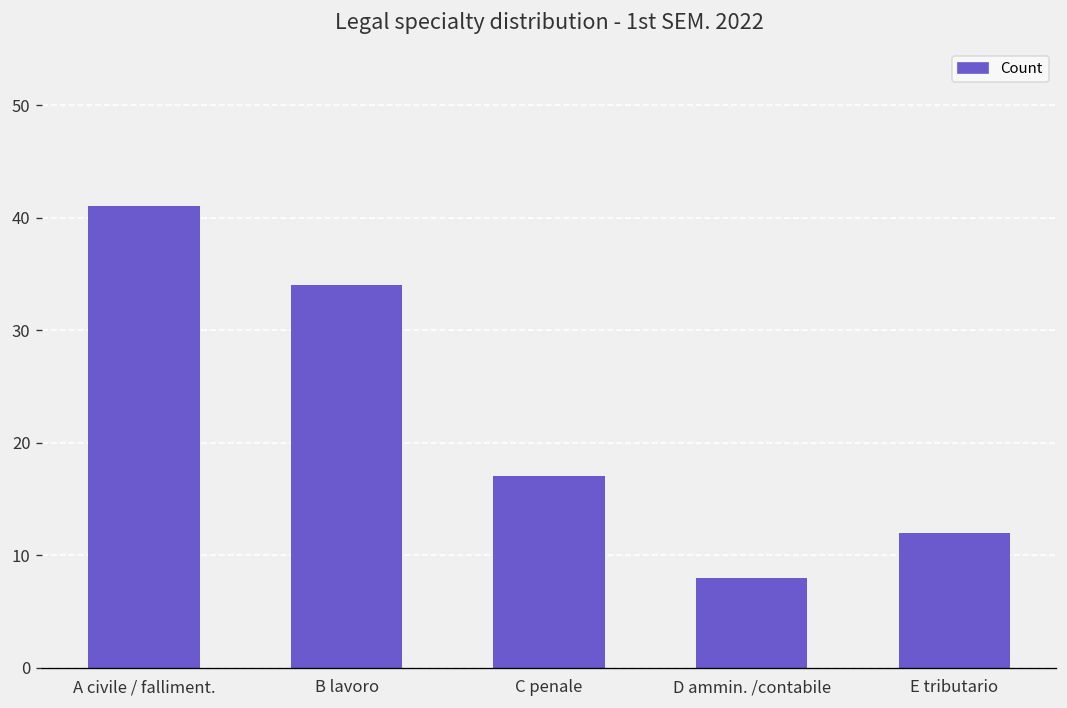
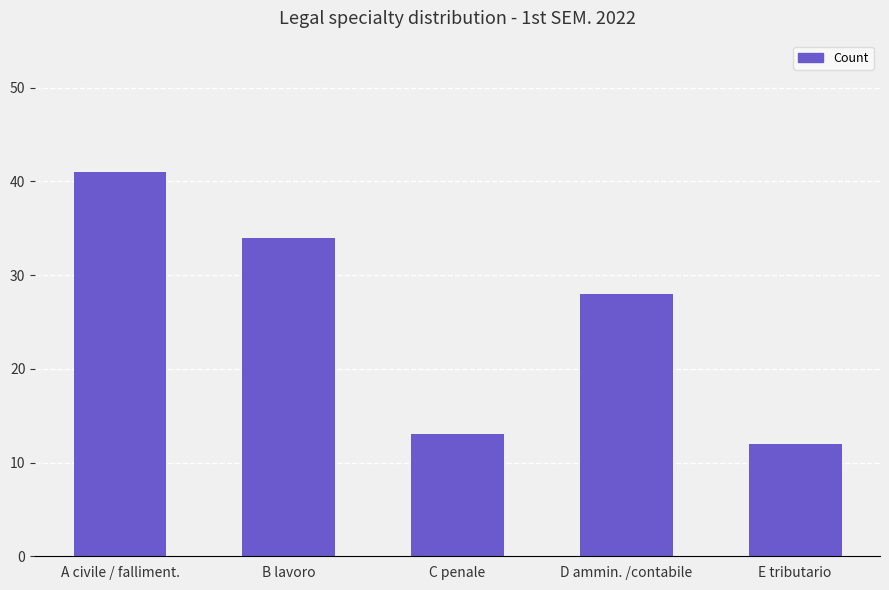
  {
    "A civile / falliment.": 41,
    "B lavoro": 34,
-   "C penale": 17,
-   "D ammin. /contabile": 8,
+   "C penale": 13,
+   "D ammin. /contabile": 28,
    "E tributario": 12
  }
